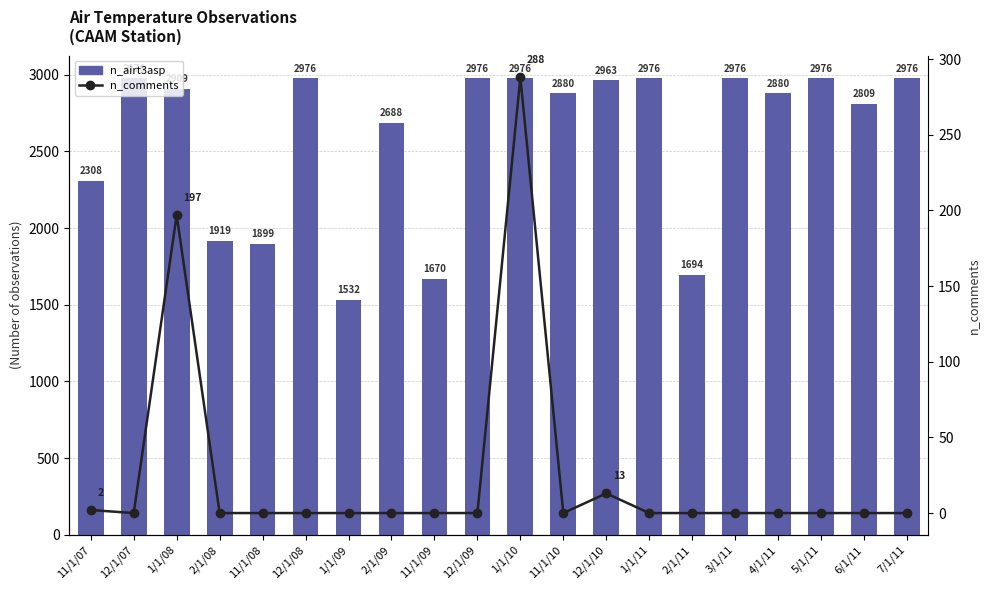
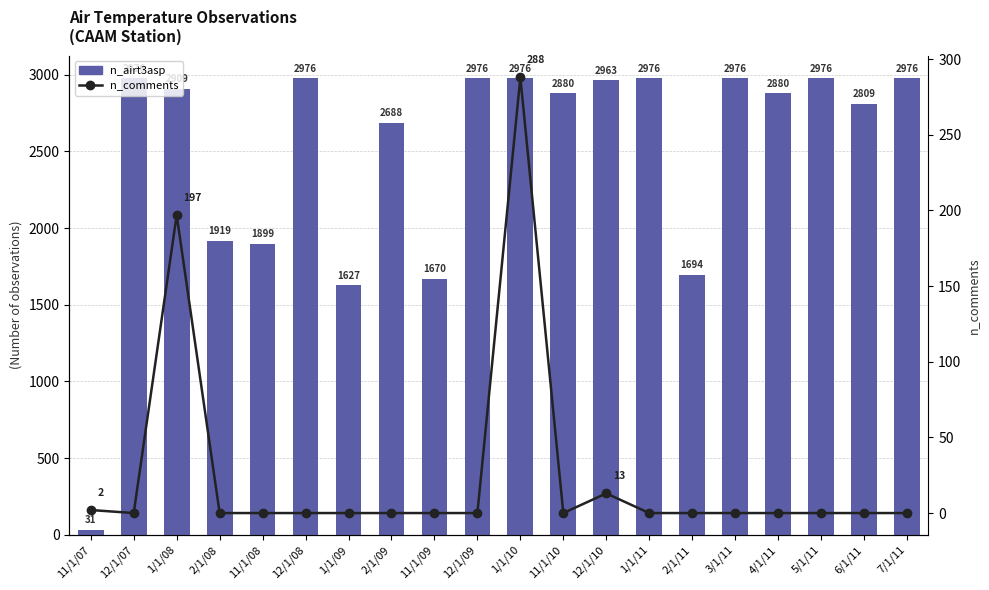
  {
    "n_airt3asp": {
-     "11/1/07": 2308,
+     "11/1/07": 31,
      "2/1/08": 1919,
      "11/1/08": 1899,
      "12/1/08": 2976,
-     "1/1/09": 1532,
+     "1/1/09": 1627,
      "2/1/09": 2688,
      "11/1/09": 1670,
      "12/1/09": 2976,
      "1/1/10": 2976,
      "11/1/10": 2880,
      "12/1/10": 2963,
      "1/1/11": 2976,
      "2/1/11": 1694,
      "3/1/11": 2976,
      "4/1/11": 2880,
      "5/1/11": 2976,
      "6/1/11": 2809,
      "7/1/11": 2976
    },
    "n_comments": {
      "11/1/07": 2,
      "1/1/08": 197,
      "1/1/10": 288,
      "12/1/10": 13
    }
  }
